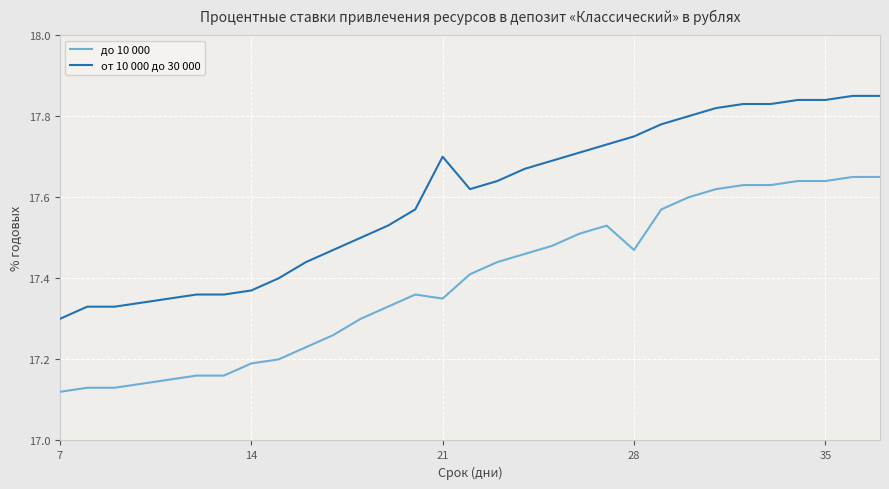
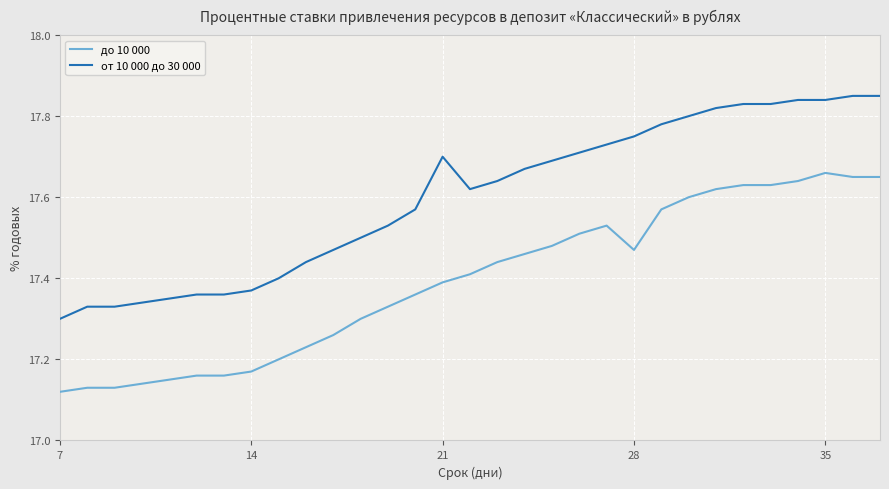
  {
    "до 10 000": {
      "7": 17.12,
-     "14": 17.19,
-     "21": 17.35,
+     "14": 17.17,
+     "21": 17.39,
      "28": 17.47,
-     "35": 17.64
+     "35": 17.66
    },
    "от 10 000 до 30 000": {
      "7": 17.30,
      "14": 17.37,
      "21": 17.70,
      "28": 17.75,
      "35": 17.84
    }
  }
